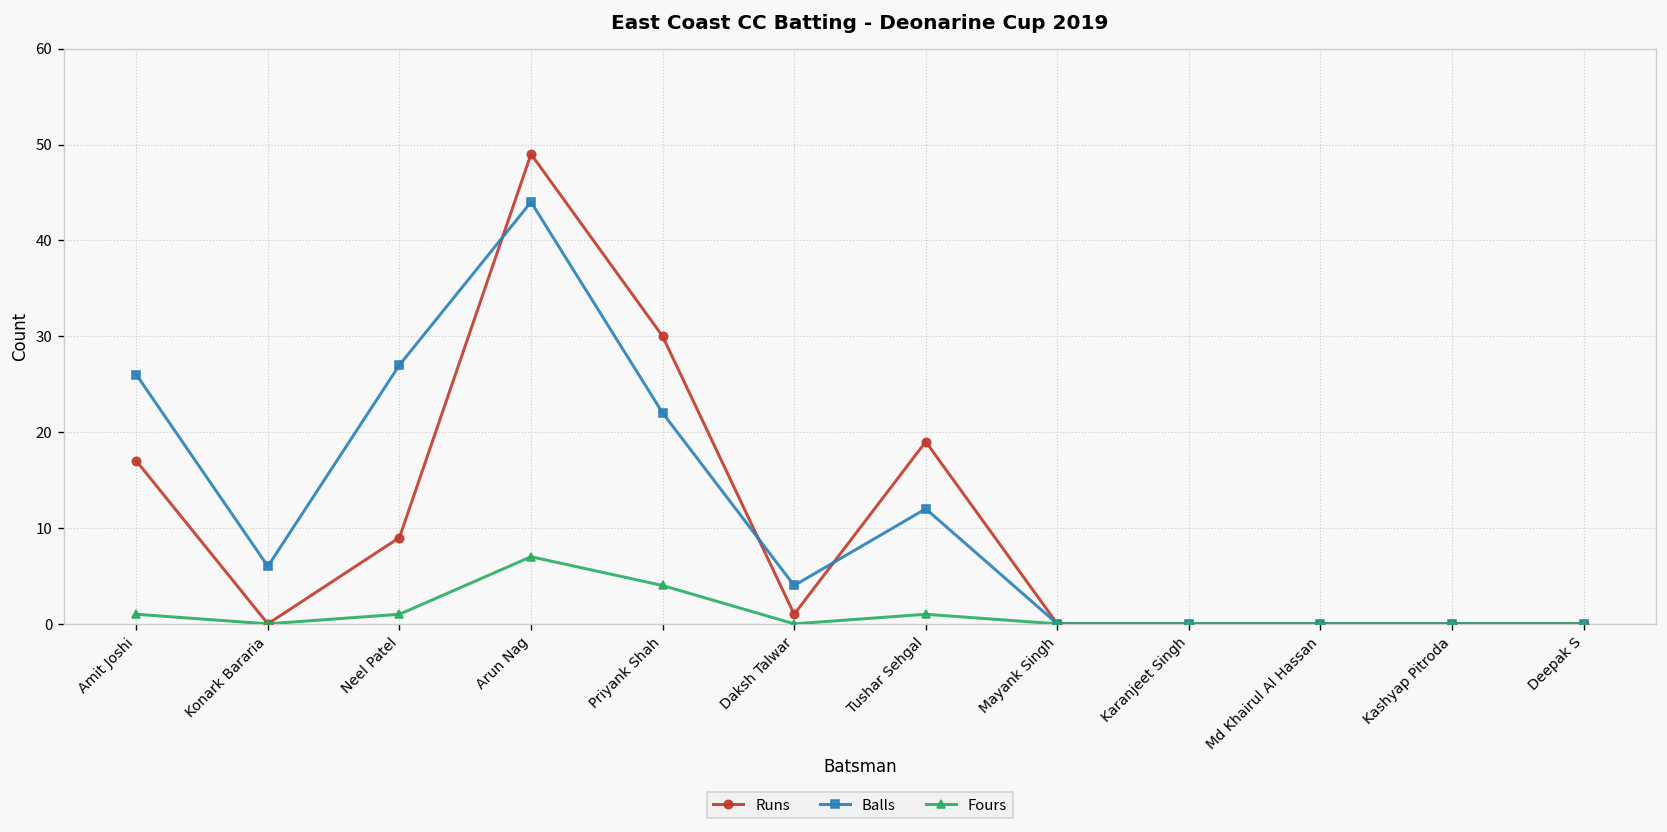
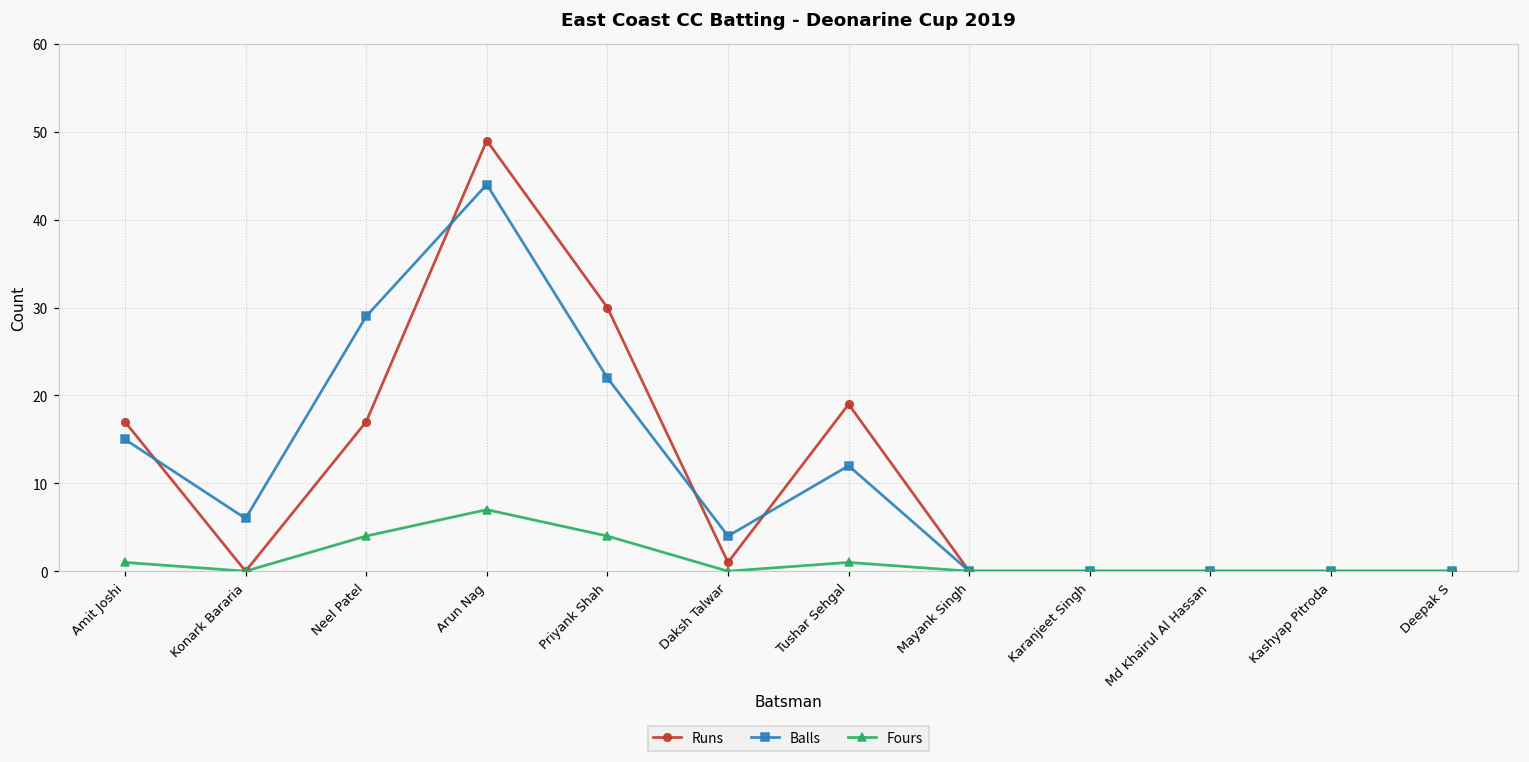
  {
    "Runs": {
      "Amit Joshi": 17,
-     "Neel Patel": 9,
+     "Neel Patel": 17,
      "Arun Nag": 49,
      "Priyank Shah": 30,
      "Daksh Talwar": 1,
      "Tushar Sehgal": 19
    },
    "Balls": {
-     "Amit Joshi": 26,
+     "Amit Joshi": 15,
      "Konark Bararia": 6,
-     "Neel Patel": 27,
+     "Neel Patel": 29,
      "Arun Nag": 44,
      "Priyank Shah": 22,
      "Daksh Talwar": 4,
      "Tushar Sehgal": 12
    },
    "Fours": {
      "Amit Joshi": 1,
-     "Neel Patel": 1,
+     "Neel Patel": 4,
      "Arun Nag": 7,
      "Priyank Shah": 4,
      "Daksh Talwar": 0,
      "Tushar Sehgal": 1
    }
  }
